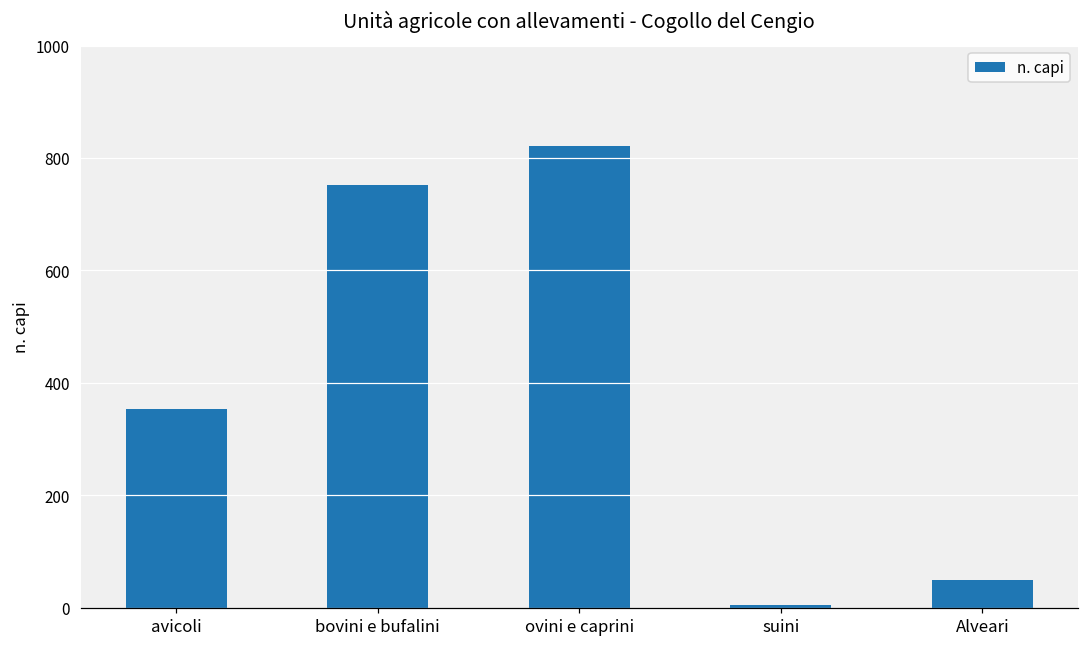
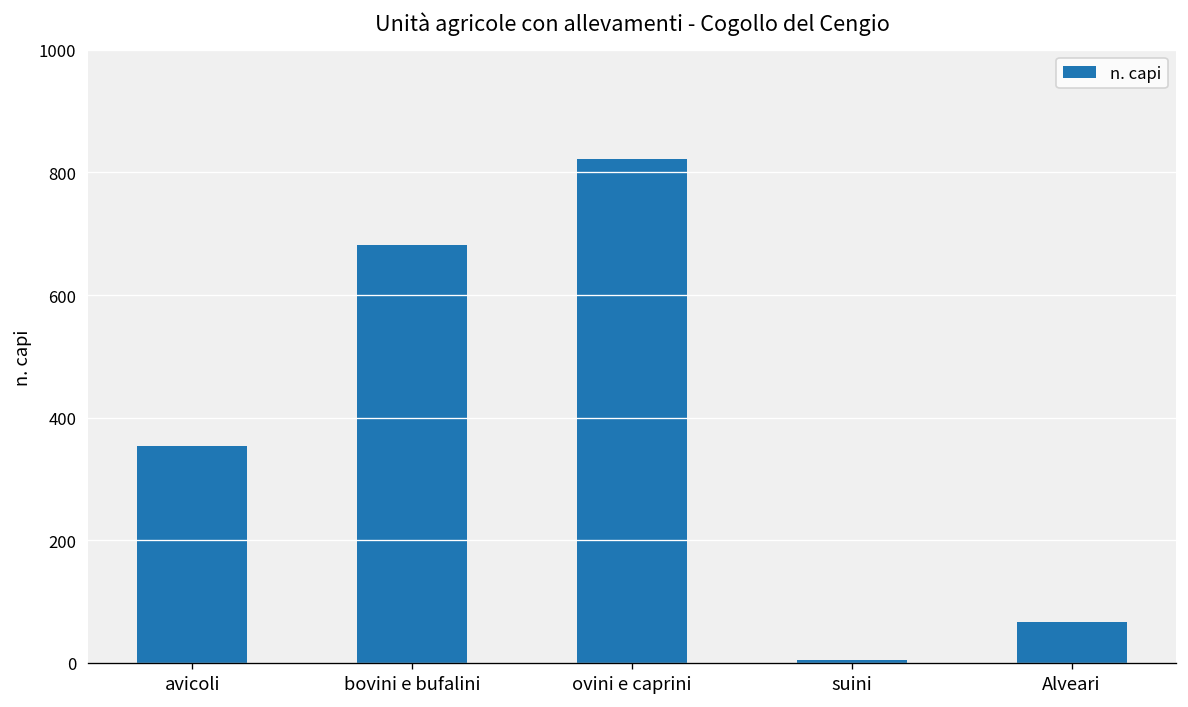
  {
    "avicoli": 350,
-   "bovini e bufalini": 750,
+   "bovini e bufalini": 680,
    "ovini e caprini": 820,
-   "Alveari": 50
+   "Alveari": 70
  }
